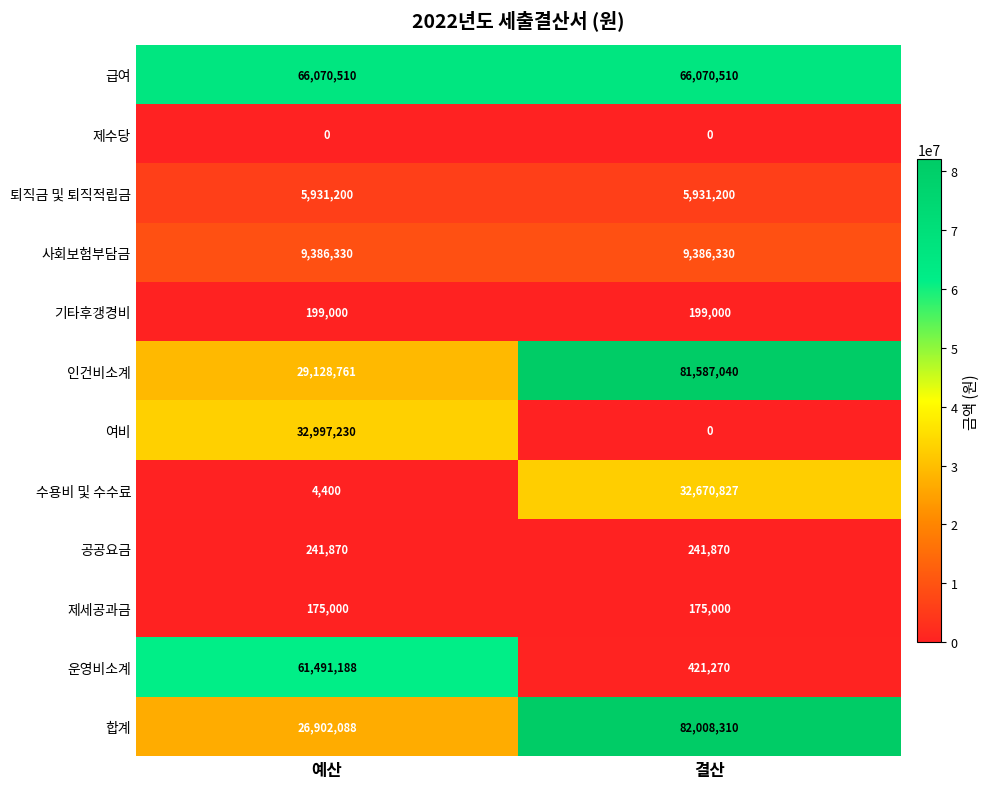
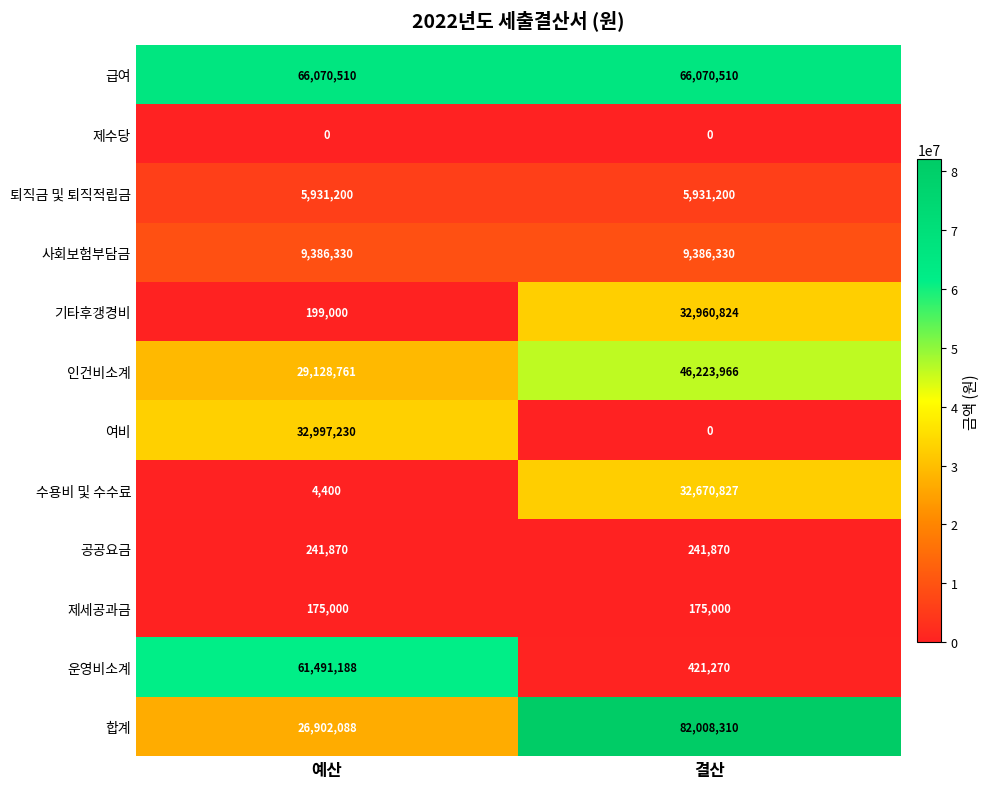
  {
    "급여": {
      "예산": "66,070,510",
      "결산": "66,070,510"
    },
    "제수당": {
      "예산": "0",
      "결산": "0"
    },
    "퇴직금 및 퇴직적립금": {
      "예산": "5,931,200",
      "결산": "5,931,200"
    },
    "사회보험부담금": {
      "예산": "9,386,330",
      "결산": "9,386,330"
    },
    "기타후갱경비": {
      "예산": "199,000",
-     "결산": "199,000"
+     "결산": "32,960,824"
    },
    "인건비소계": {
      "예산": "29,128,761",
-     "결산": "81,587,040"
+     "결산": "46,223,966"
    },
    "여비": {
      "예산": "32,997,230",
      "결산": "0"
    },
    "수용비 및 수수료": {
      "예산": "4,400",
      "결산": "32,670,827"
    },
    "공공요금": {
      "예산": "241,870",
      "결산": "241,870"
    },
    "제세공과금": {
      "예산": "175,000",
      "결산": "175,000"
    },
    "운영비소계": {
      "예산": "61,491,188",
      "결산": "421,270"
    },
    "합계": {
      "예산": "26,902,088",
      "결산": "82,008,310"
    }
  }
